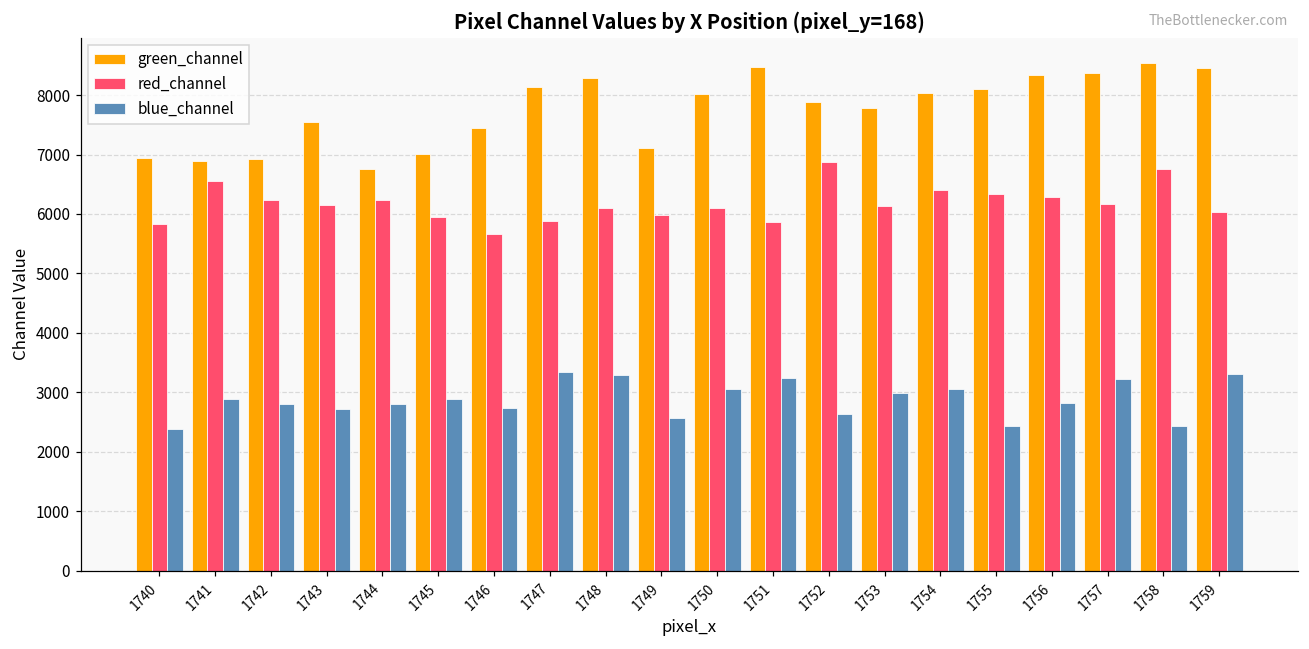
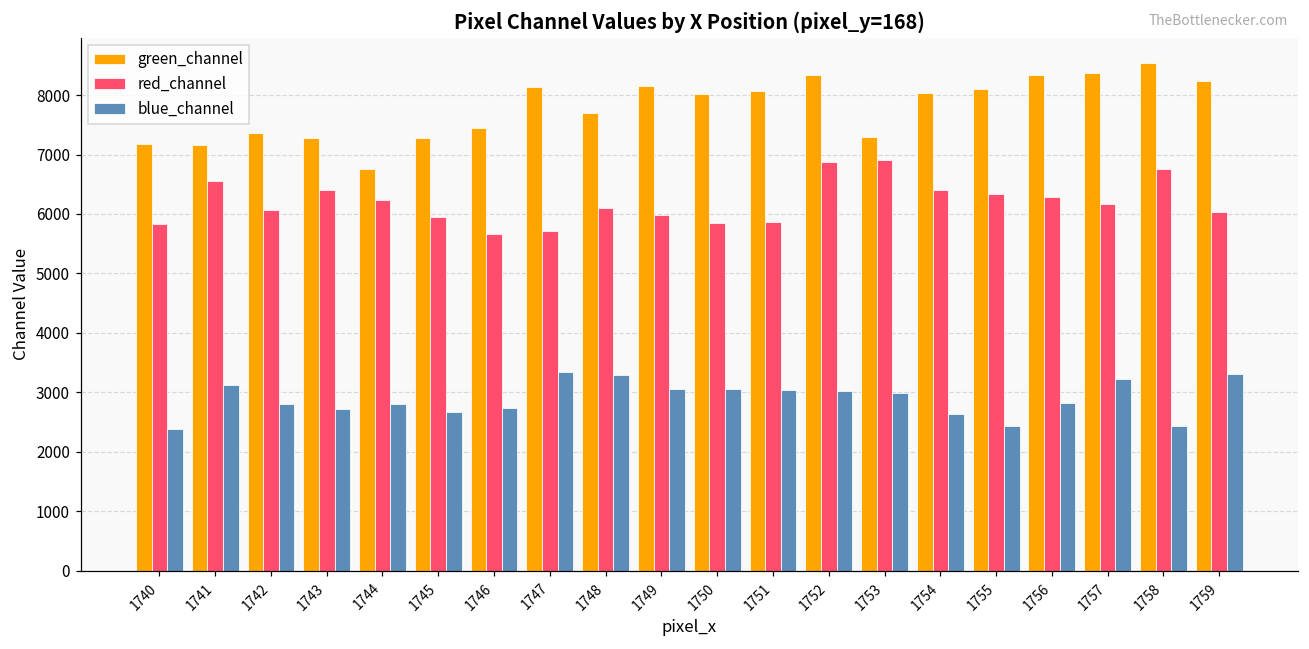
  {
    "green_channel": {
-     "1740": 6900,
-     "1741": 6900,
-     "1742": 6900,
-     "1743": 7500,
+     "1740": 7200,
+     "1741": 7200,
+     "1742": 7400,
+     "1743": 7300,
      "1744": 6800,
-     "1745": 7000,
+     "1745": 7300,
      "1746": 7400,
      "1747": 8100,
-     "1748": 8300,
-     "1749": 7100,
+     "1748": 7700,
+     "1749": 8200,
      "1750": 8000,
-     "1751": 8500,
-     "1752": 7900,
-     "1753": 7800,
+     "1751": 8100,
+     "1752": 8300,
+     "1753": 7300,
      "1754": 8000,
      "1755": 8100,
      "1756": 8300,
      "1757": 8400,
      "1758": 8500,
-     "1759": 8400
+     "1759": 8200
    },
    "red_channel": {
      "1740": 5800,
      "1741": 6600,
-     "1742": 6200,
-     "1743": 6200,
+     "1742": 6100,
+     "1743": 6400,
      "1744": 6200,
      "1745": 6000,
      "1746": 5700,
-     "1747": 5900,
+     "1747": 5700,
      "1748": 6100,
      "1749": 6000,
-     "1750": 6100,
+     "1750": 5800,
      "1751": 5900,
      "1752": 6900,
-     "1753": 6100,
+     "1753": 6900,
      "1754": 6400,
      "1755": 6300,
      "1756": 6300,
      "1757": 6200,
      "1758": 6700,
      "1759": 6000
    },
    "blue_channel": {
      "1740": 2400,
-     "1741": 2900,
+     "1741": 3100,
      "1742": 2800,
      "1743": 2700,
      "1744": 2800,
-     "1745": 2900,
+     "1745": 2700,
      "1746": 2700,
      "1747": 3300,
      "1748": 3300,
-     "1749": 2600,
+     "1749": 3100,
      "1750": 3100,
-     "1751": 3200,
-     "1752": 2600,
+     "1751": 3000,
+     "1752": 3000,
      "1753": 3000,
-     "1754": 3100,
+     "1754": 2600,
      "1755": 2400,
      "1756": 2800,
      "1757": 3200,
      "1758": 2400,
      "1759": 3300
    }
  }
